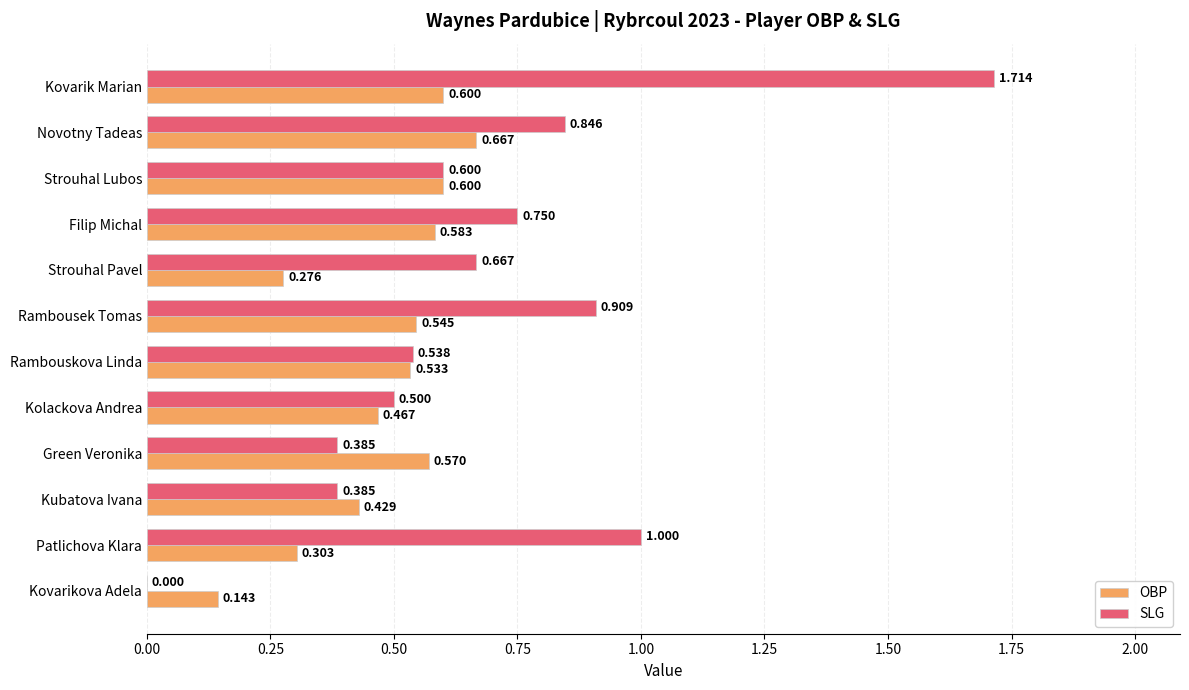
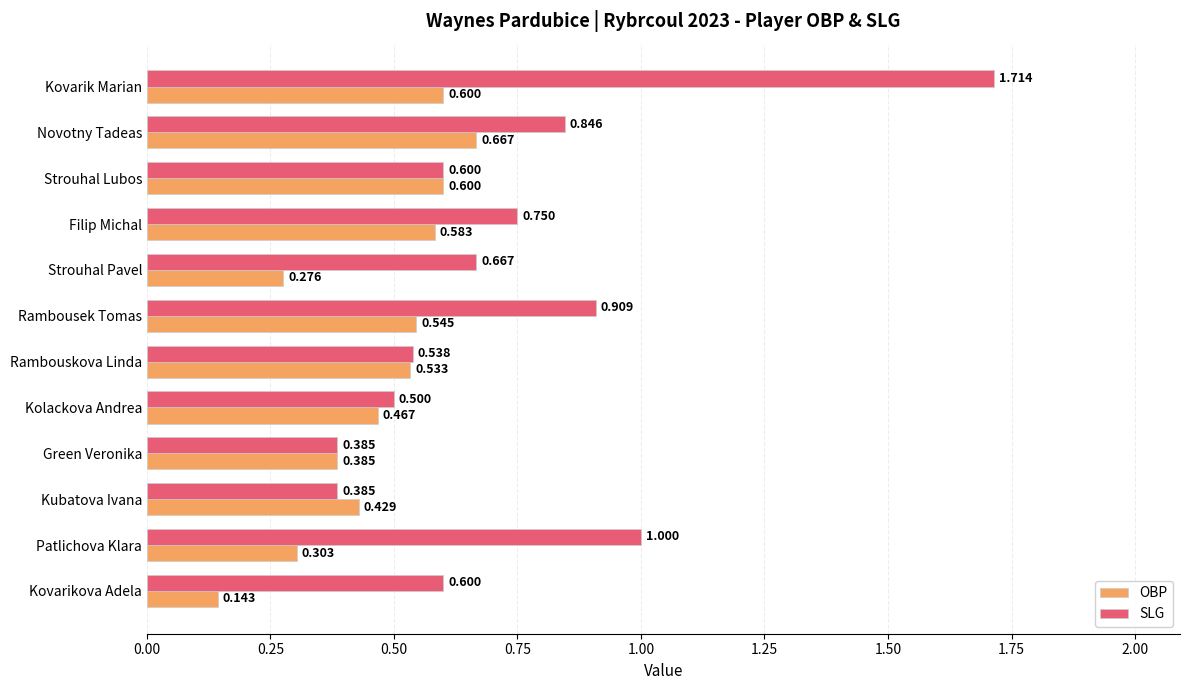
  {
    "OBP": {
      "Kovarik Marian": 0.600,
      "Novotny Tadeas": 0.667,
      "Strouhal Lubos": 0.600,
      "Filip Michal": 0.583,
      "Strouhal Pavel": 0.276,
      "Rambousek Tomas": 0.545,
      "Rambouskova Linda": 0.533,
      "Kolackova Andrea": 0.467,
-     "Green Veronika": 0.570,
+     "Green Veronika": 0.385,
      "Kubatova Ivana": 0.429,
      "Patlichova Klara": 0.303,
      "Kovarikova Adela": 0.143
    },
    "SLG": {
      "Kovarik Marian": 1.714,
      "Novotny Tadeas": 0.846,
      "Strouhal Lubos": 0.600,
      "Filip Michal": 0.750,
      "Strouhal Pavel": 0.667,
      "Rambousek Tomas": 0.909,
      "Rambouskova Linda": 0.538,
      "Kolackova Andrea": 0.500,
      "Green Veronika": 0.385,
      "Kubatova Ivana": 0.385,
      "Patlichova Klara": 1.000,
-     "Kovarikova Adela": 0.000
+     "Kovarikova Adela": 0.600
    }
  }
